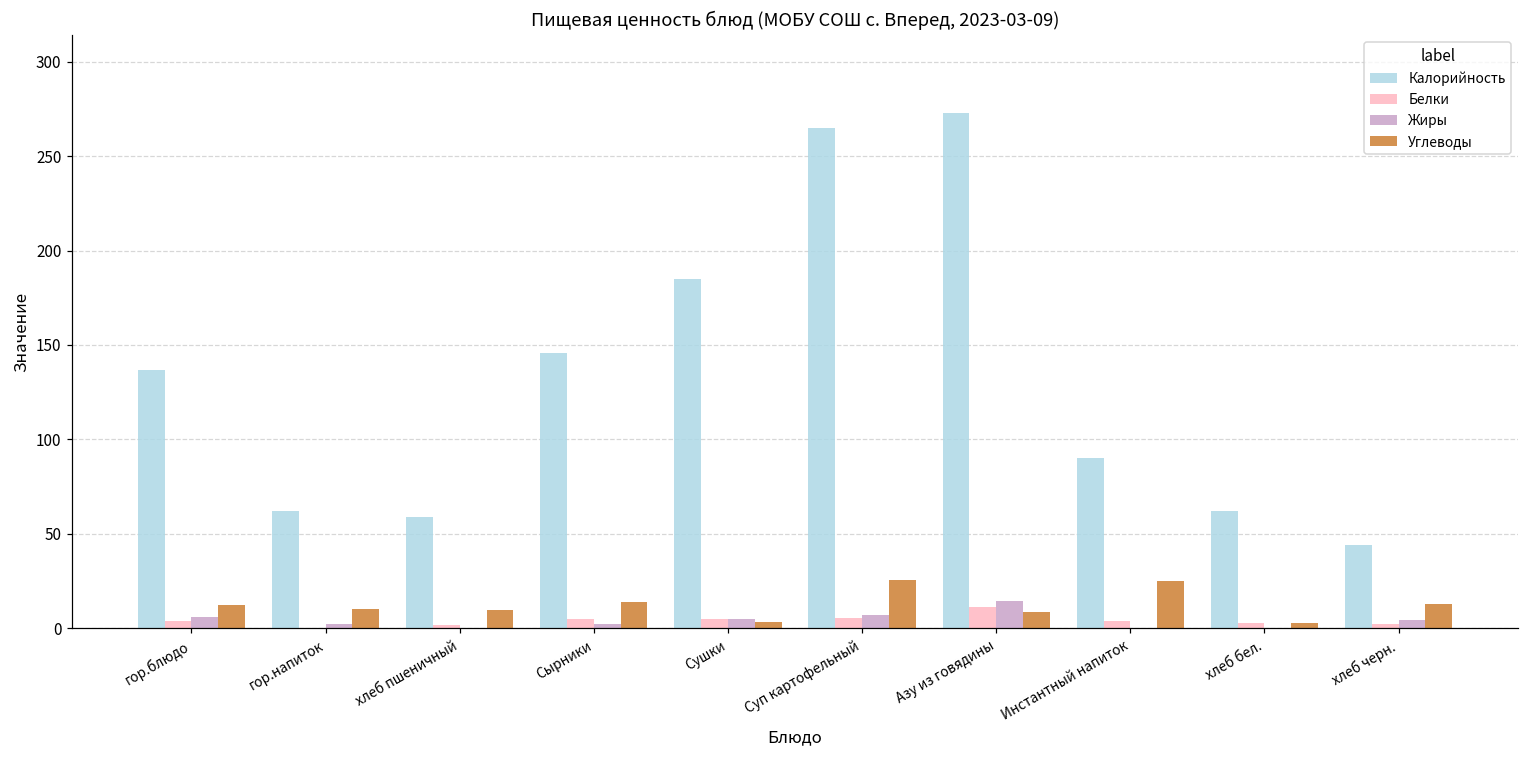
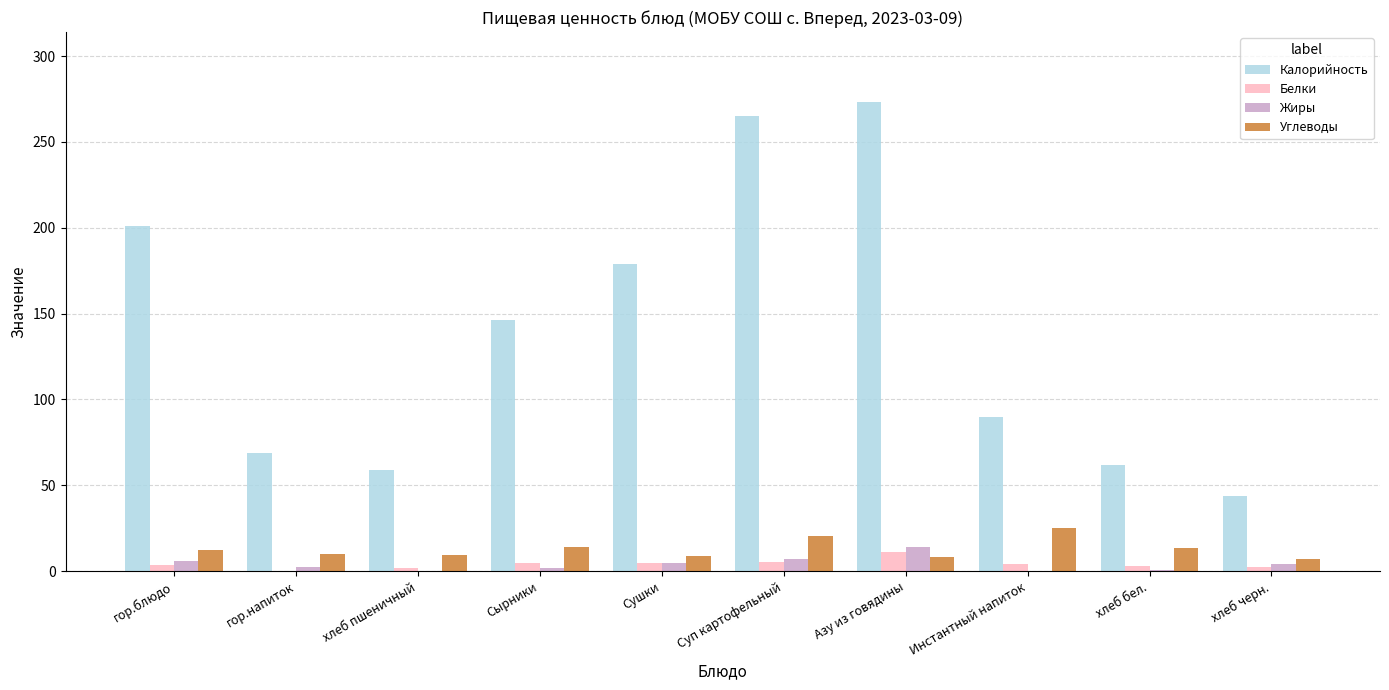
  {
    "Калорийность": {
-     "гор.блюдо": 137,
-     "гор.напиток": 62,
+     "гор.блюдо": 201,
+     "гор.напиток": 69,
      "хлеб пшеничный": 59,
      "Сырники": 146,
-     "Сушки": 185,
+     "Сушки": 179,
      "Суп картофельный": 265,
      "Азу из говядины": 273,
      "Инстантный напиток": 90,
      "хлеб бел.": 62,
      "хлеб черн.": 44
    },
    "Углеводы": {
      "гор.блюдо": 12,
      "гор.напиток": 10,
      "хлеб пшеничный": 10,
      "Сырники": 14,
-     "Сушки": 3,
-     "Суп картофельный": 26,
+     "Сушки": 9,
+     "Суп картофельный": 20,
      "Азу из говядины": 9,
      "Инстантный напиток": 25,
-     "хлеб бел.": 3,
-     "хлеб черн.": 13
+     "хлеб бел.": 13,
+     "хлеб черн.": 7
    }
  }
